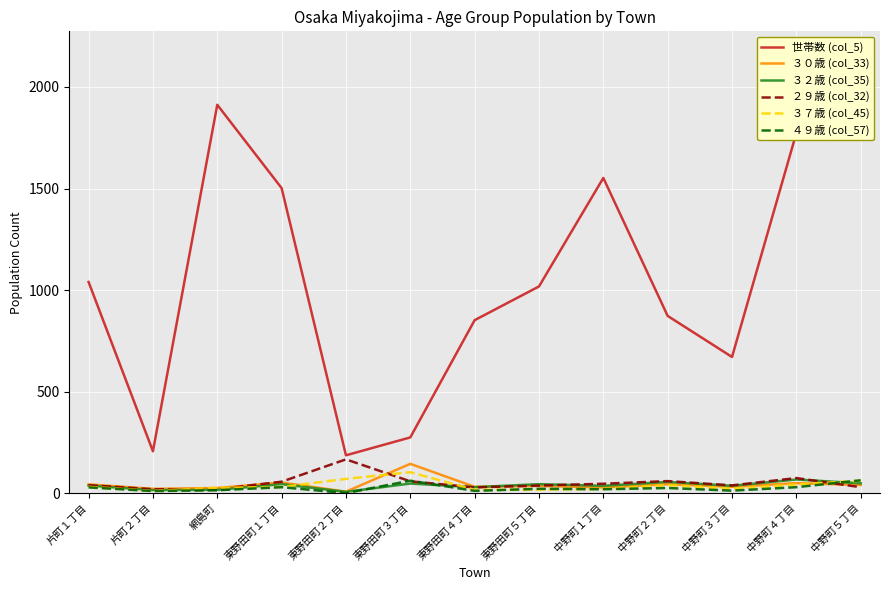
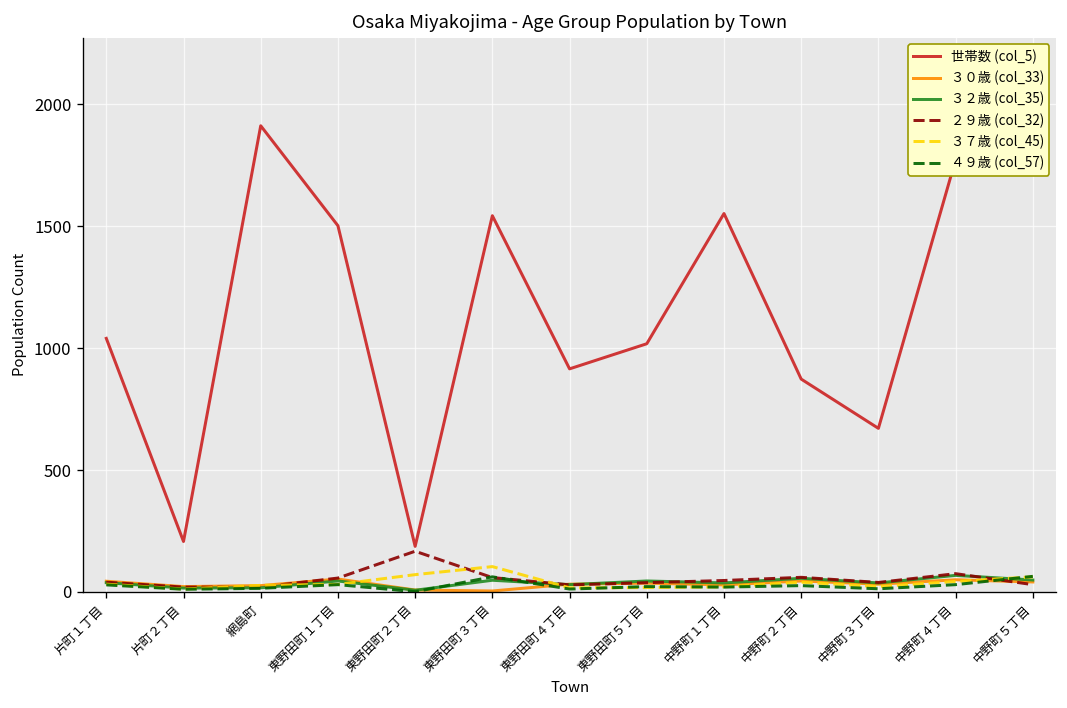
  {
    "世帯数 (col_5)": {
      "片町１丁目": 1040,
      "片町２丁目": 210,
      "網島町": 1910,
      "東野田町１丁目": 1500,
      "東野田町２丁目": 190,
-     "東野田町３丁目": 280,
-     "東野田町４丁目": 850,
+     "東野田町３丁目": 1540,
+     "東野田町４丁目": 920,
      "東野田町５丁目": 1020,
      "中野町１丁目": 1550,
      "中野町２丁目": 870,
      "中野町３丁目": 670
    },
    "３０歳 (col_33)": {
-     "東野田町３丁目": 150
+     "東野田町３丁目": 0
    },
    "２９歳 (col_32)": {
      "東野田町２丁目": 170
    },
    "３７歳 (col_45)": {
      "東野田町２丁目": 70,
      "東野田町３丁目": 100
    },
    "４９歳 (col_57)": {
      "中野町２丁目": 30,
      "中野町４丁目": 30
    }
  }
